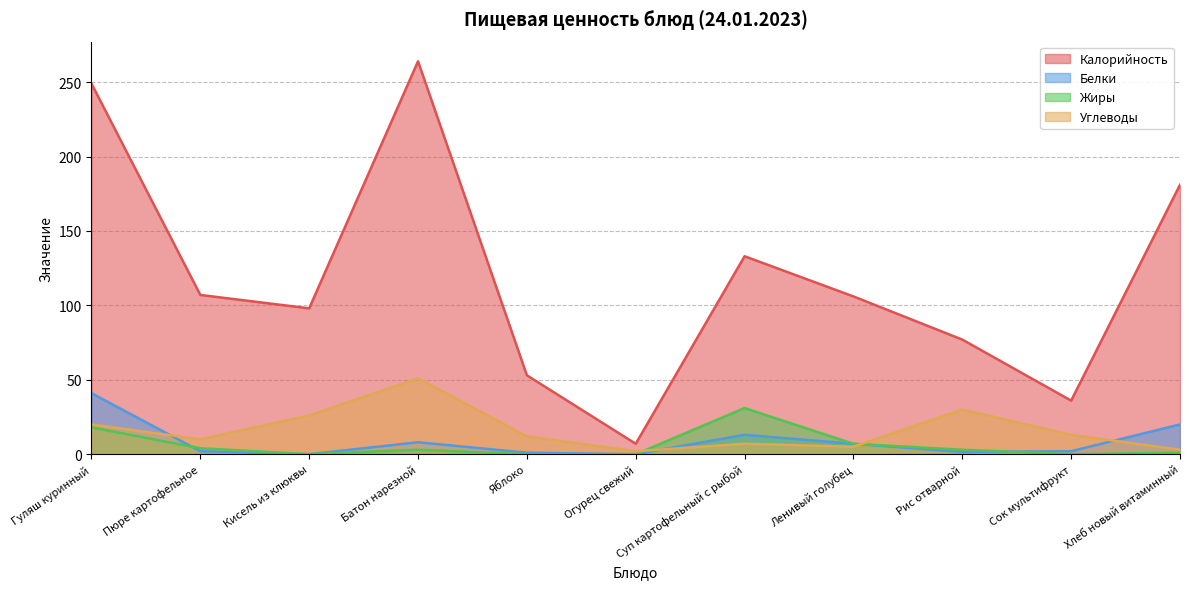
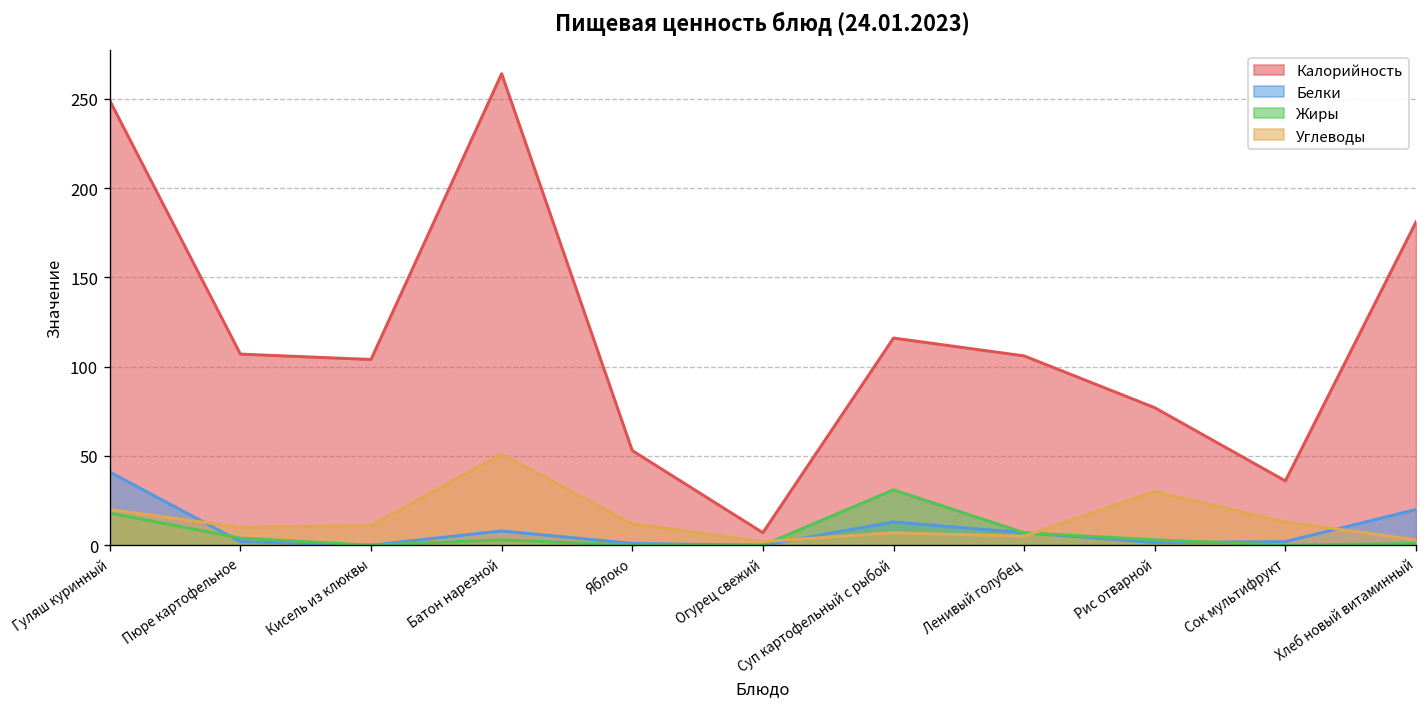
  {
    "Калорийность": {
      "Гуляш куринный": 249,
      "Пюре картофельное": 107,
-     "Кисель из клюквы": 98,
+     "Кисель из клюквы": 104,
      "Батон нарезной": 264,
      "Яблоко": 53,
      "Огурец свежий": 7,
-     "Суп картофельный с рыбой": 133,
+     "Суп картофельный с рыбой": 116,
      "Ленивый голубец": 106,
      "Рис отварной": 77,
      "Сок мультифрукт": 36,
      "Хлеб новый витаминный": 181
    },
    "Белки": {
      "Гуляш куринный": 41,
      "Пюре картофельное": 2,
      "Батон нарезной": 8,
      "Суп картофельный с рыбой": 13,
      "Сок мультифрукт": 2,
      "Хлеб новый витаминный": 20
    },
    "Жиры": {
      "Гуляш куринный": 18,
      "Пюре картофельное": 4,
      "Батон нарезной": 3,
      "Суп картофельный с рыбой": 31,
      "Сок мультифрукт": 0,
      "Хлеб новый витаминный": 1
    },
    "Углеводы": {
      "Гуляш куринный": 20,
      "Пюре картофельное": 10,
-     "Кисель из клюквы": 26,
+     "Кисель из клюквы": 11,
      "Батон нарезной": 51,
      "Яблоко": 12,
      "Огурец свежий": 2,
      "Суп картофельный с рыбой": 7,
      "Ленивый голубец": 5,
      "Рис отварной": 30,
      "Сок мультифрукт": 13,
      "Хлеб новый витаминный": 3
    }
  }
